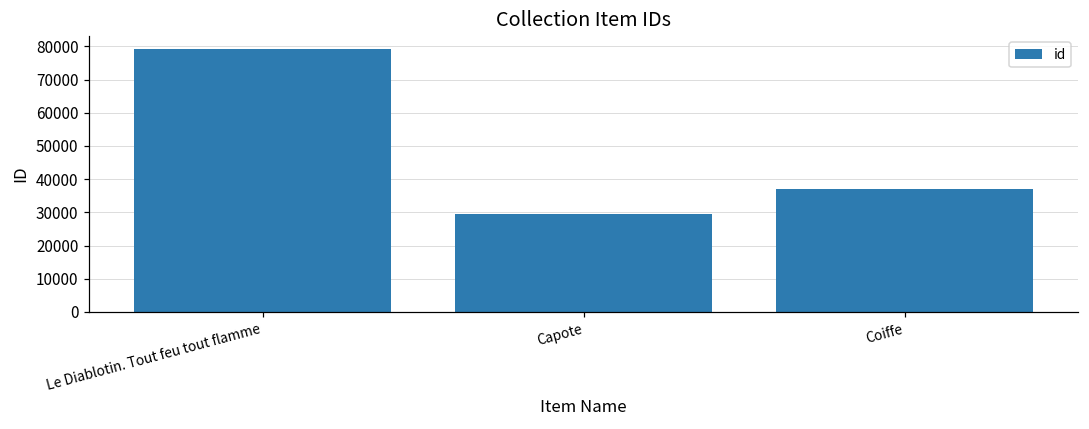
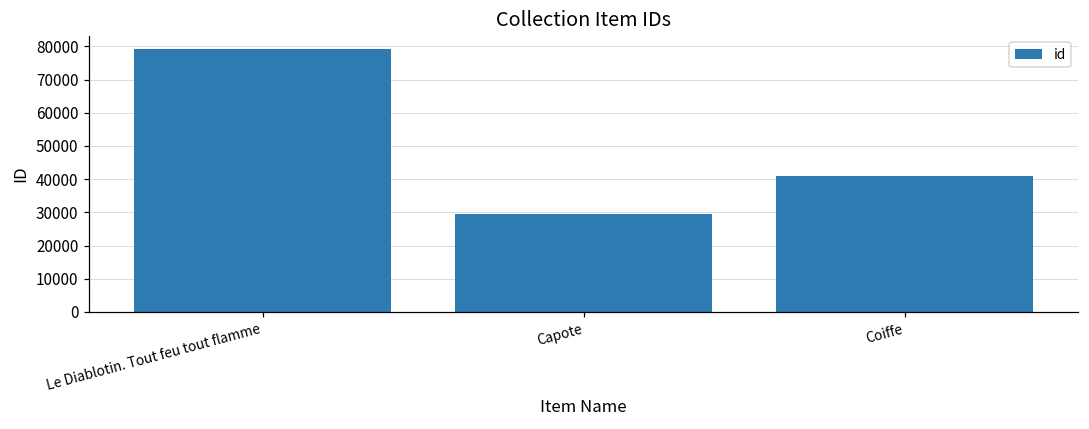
  {
    "Le Diablotin. Tout feu tout flamme": 79000,
    "Capote": 30000,
-   "Coiffe": 37000
+   "Coiffe": 41000
  }
